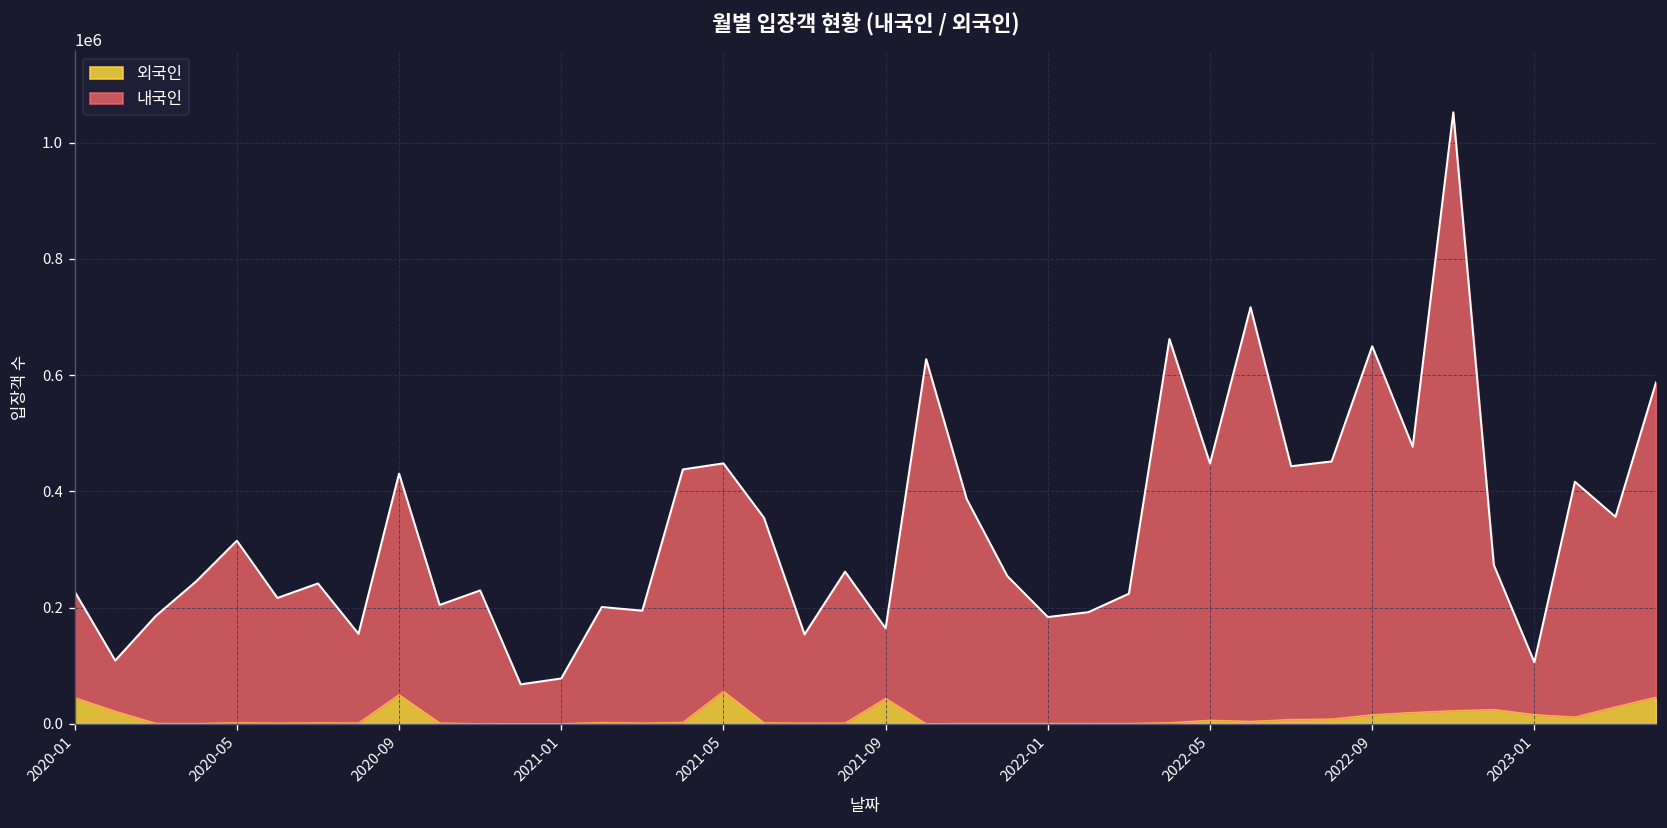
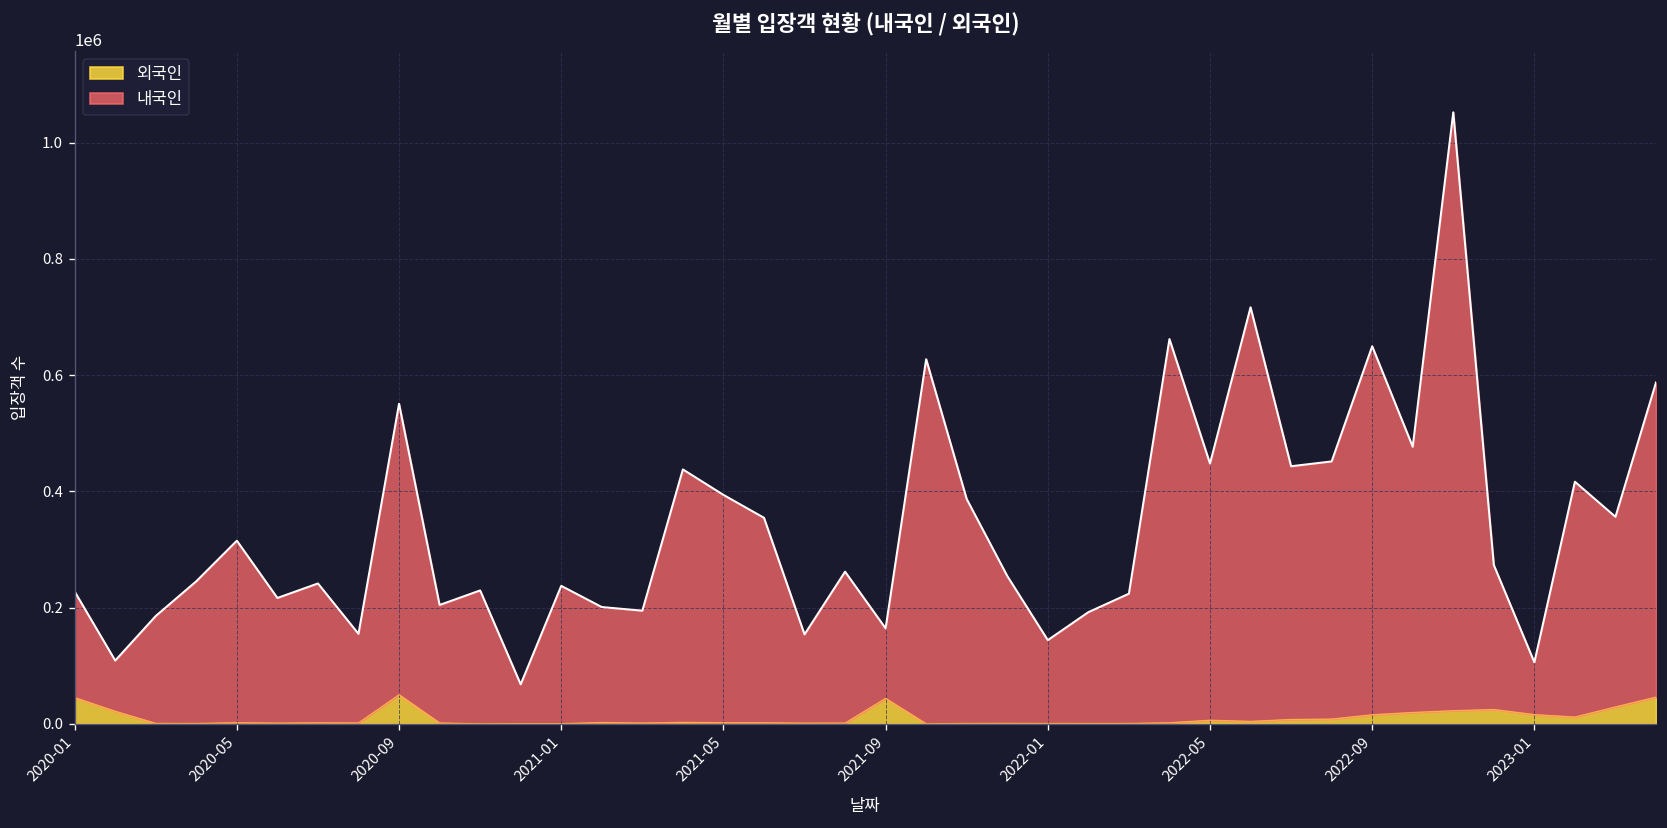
  {
    "외국인": {
      "2020-01": 50000,
      "2020-05": 0,
      "2020-09": 50000,
      "2021-01": 0,
-     "2021-05": 60000,
+     "2021-05": 0,
      "2021-09": 40000,
      "2022-01": 0,
      "2022-05": 10000,
      "2022-09": 20000,
      "2023-01": 20000
    },
    "내국인": {
      "2020-01": 180000,
      "2020-05": 310000,
-     "2020-09": 380000,
-     "2021-01": 80000,
+     "2020-09": 500000,
+     "2021-01": 240000,
      "2021-05": 390000,
      "2021-09": 120000,
-     "2022-01": 180000,
+     "2022-01": 140000,
      "2022-05": 440000,
      "2022-09": 630000,
      "2023-01": 90000
    }
  }
